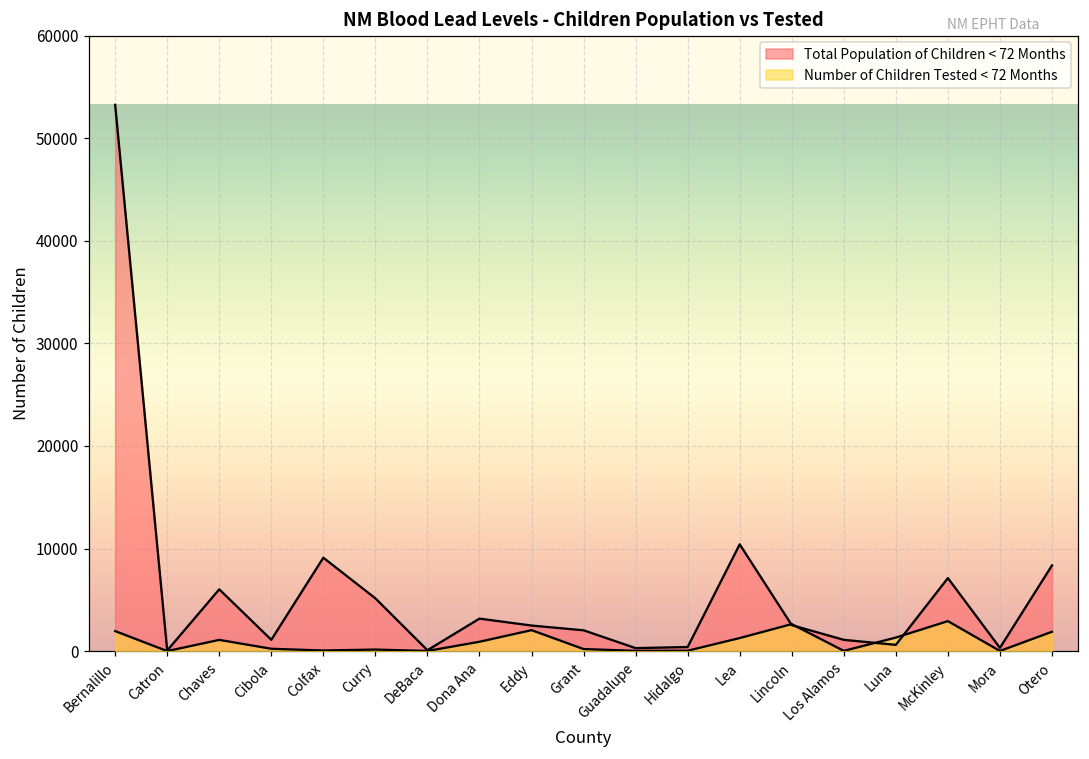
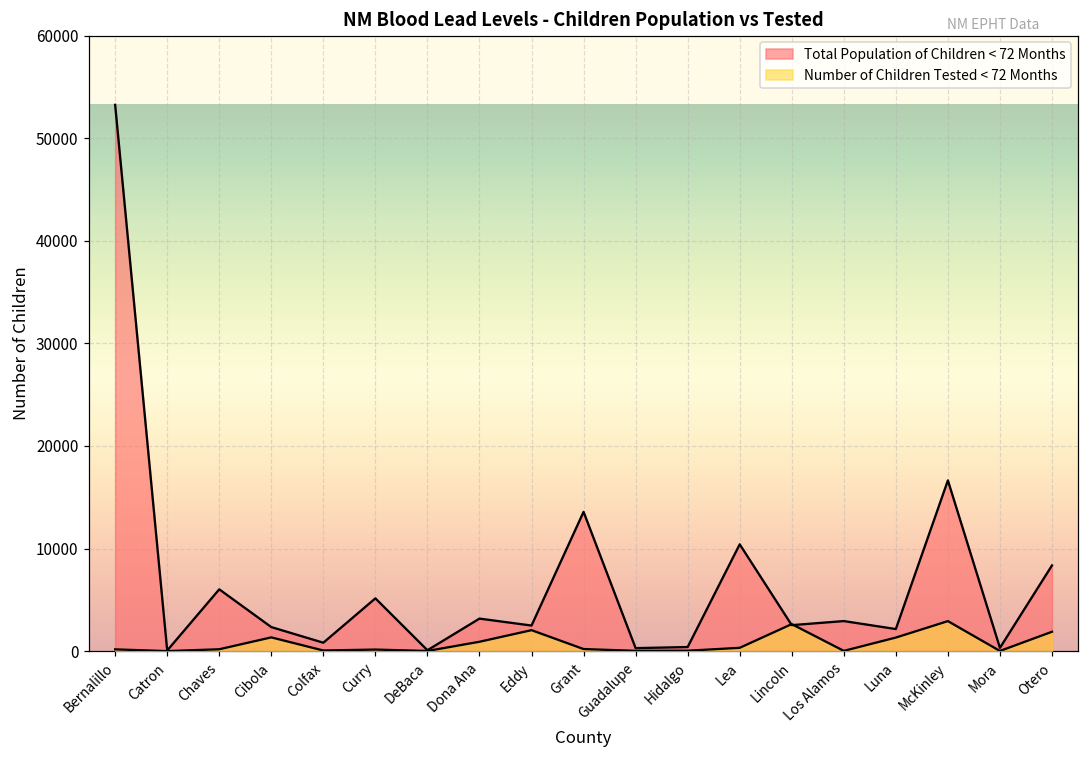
  {
    "Total Population of Children < 72 Months": {
      "Bernalillo": 53000,
      "Chaves": 6000,
-     "Cibola": 1000,
-     "Colfax": 9000,
+     "Cibola": 2000,
+     "Colfax": 1000,
      "Curry": 5000,
      "Dona Ana": 3000,
      "Eddy": 2000,
-     "Grant": 2000,
+     "Grant": 14000,
      "Hidalgo": 0,
      "Lea": 10000,
-     "Los Alamos": 1000,
-     "Luna": 1000,
-     "McKinley": 7000,
+     "Los Alamos": 3000,
+     "Luna": 2000,
+     "McKinley": 17000,
      "Mora": 0,
      "Otero": 8000
    },
    "Number of Children Tested < 72 Months": {
-     "Bernalillo": 2000,
-     "Chaves": 1000,
-     "Cibola": 0,
+     "Bernalillo": 0,
+     "Chaves": 0,
+     "Cibola": 1000,
      "Colfax": 0,
      "Curry": 0,
      "Dona Ana": 1000,
      "Eddy": 2000,
      "Grant": 0,
      "Hidalgo": 0,
-     "Lea": 1000,
+     "Lea": 0,
      "Los Alamos": 0,
      "Luna": 1000,
      "McKinley": 3000,
      "Mora": 0,
      "Otero": 2000
    }
  }
